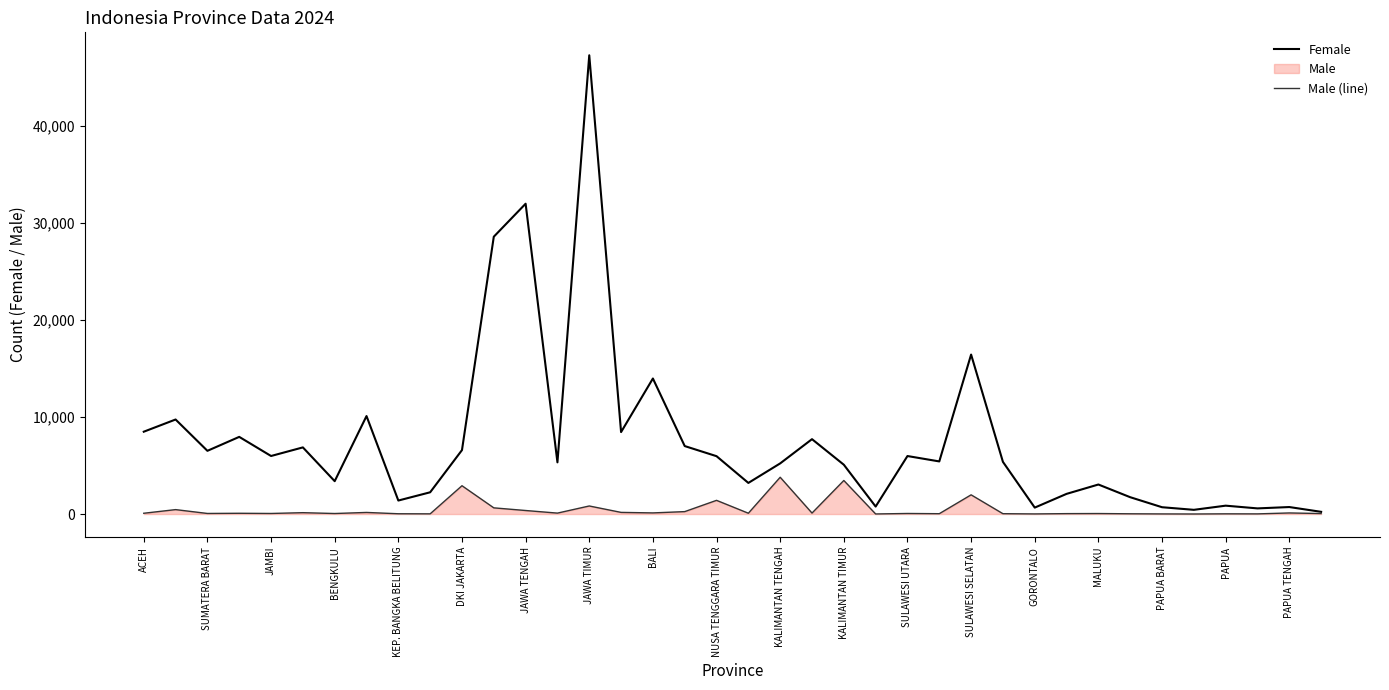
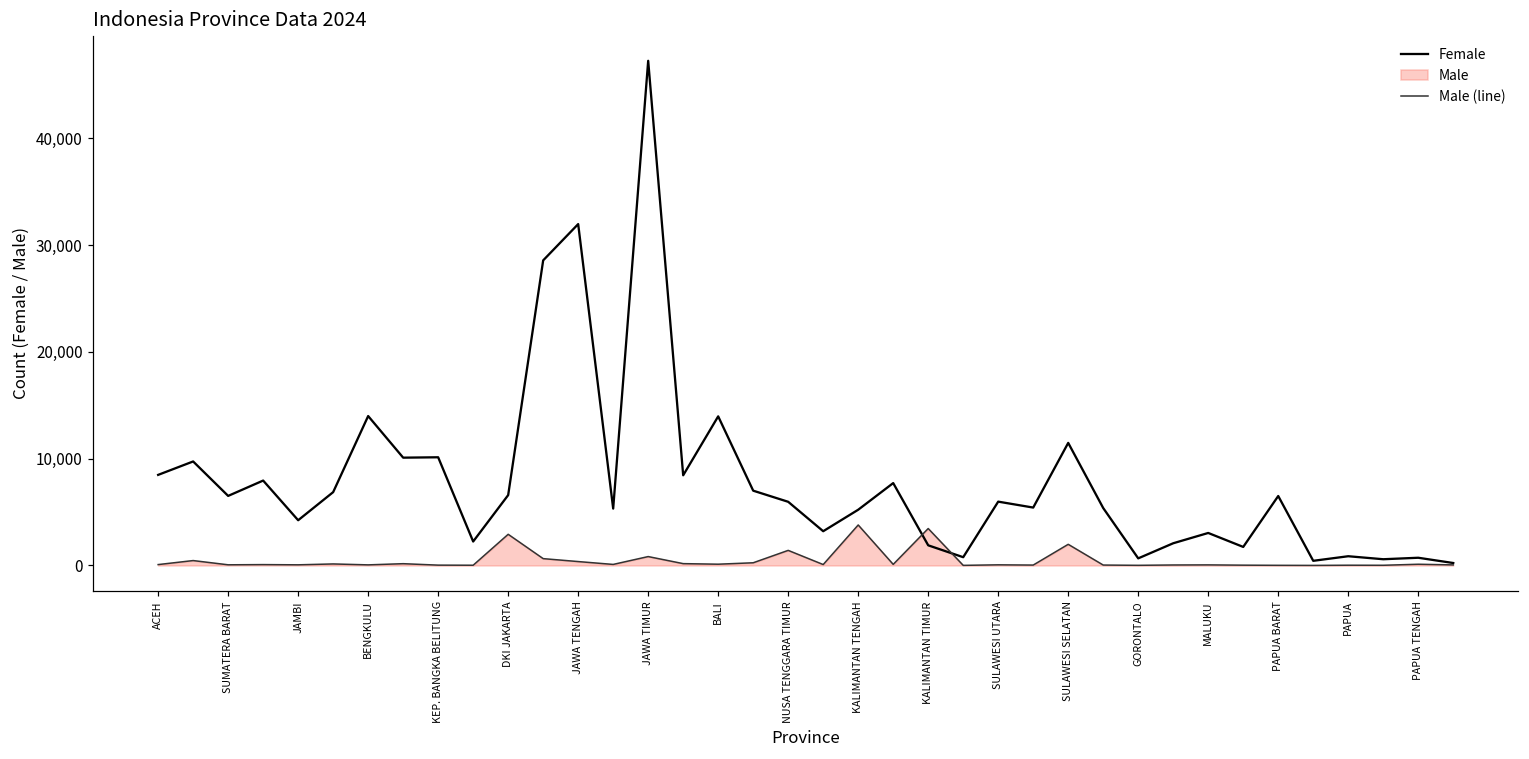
  {
    "Female": {
      "ACEH": "8,000",
      "SUMATERA BARAT": "7,000",
-     "JAMBI": "6,000",
-     "BENGKULU": "3,000",
-     "KEP. BANGKA BELITUNG": "1,000",
+     "JAMBI": "4,000",
+     "BENGKULU": "14,000",
+     "KEP. BANGKA BELITUNG": "10,000",
      "DKI JAKARTA": "7,000",
      "JAWA TENGAH": "32,000",
      "JAWA TIMUR": "47,000",
      "BALI": "14,000",
      "NUSA TENGGARA TIMUR": "6,000",
      "KALIMANTAN TENGAH": "5,000",
-     "KALIMANTAN TIMUR": "5,000",
+     "KALIMANTAN TIMUR": "2,000",
      "SULAWESI UTARA": "6,000",
-     "SULAWESI SELATAN": "16,000",
+     "SULAWESI SELATAN": "11,000",
      "GORONTALO": "1,000",
      "MALUKU": "3,000",
-     "PAPUA BARAT": "1,000",
+     "PAPUA BARAT": "7,000",
      "PAPUA": "1,000",
      "PAPUA TENGAH": "1,000"
    },
    "Male": {
      "ACEH": "0",
      "SUMATERA BARAT": "0",
      "JAMBI": "0",
      "BENGKULU": "0",
      "KEP. BANGKA BELITUNG": "0",
      "DKI JAKARTA": "3,000",
      "JAWA TENGAH": "0",
      "JAWA TIMUR": "1,000",
      "BALI": "0",
      "NUSA TENGGARA TIMUR": "1,000",
      "KALIMANTAN TENGAH": "4,000",
      "KALIMANTAN TIMUR": "3,000",
      "SULAWESI UTARA": "0",
      "SULAWESI SELATAN": "2,000",
      "GORONTALO": "0",
      "MALUKU": "0",
      "PAPUA BARAT": "0",
      "PAPUA": "0",
      "PAPUA TENGAH": "0"
    }
  }
